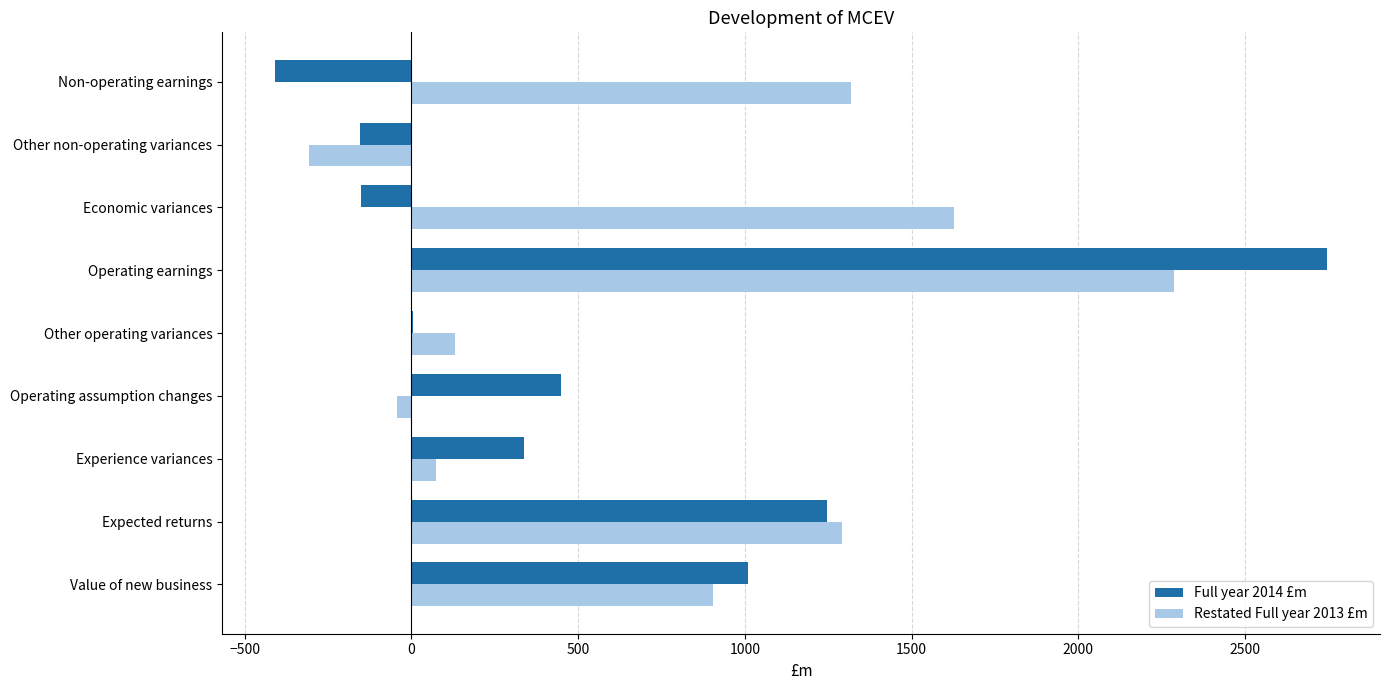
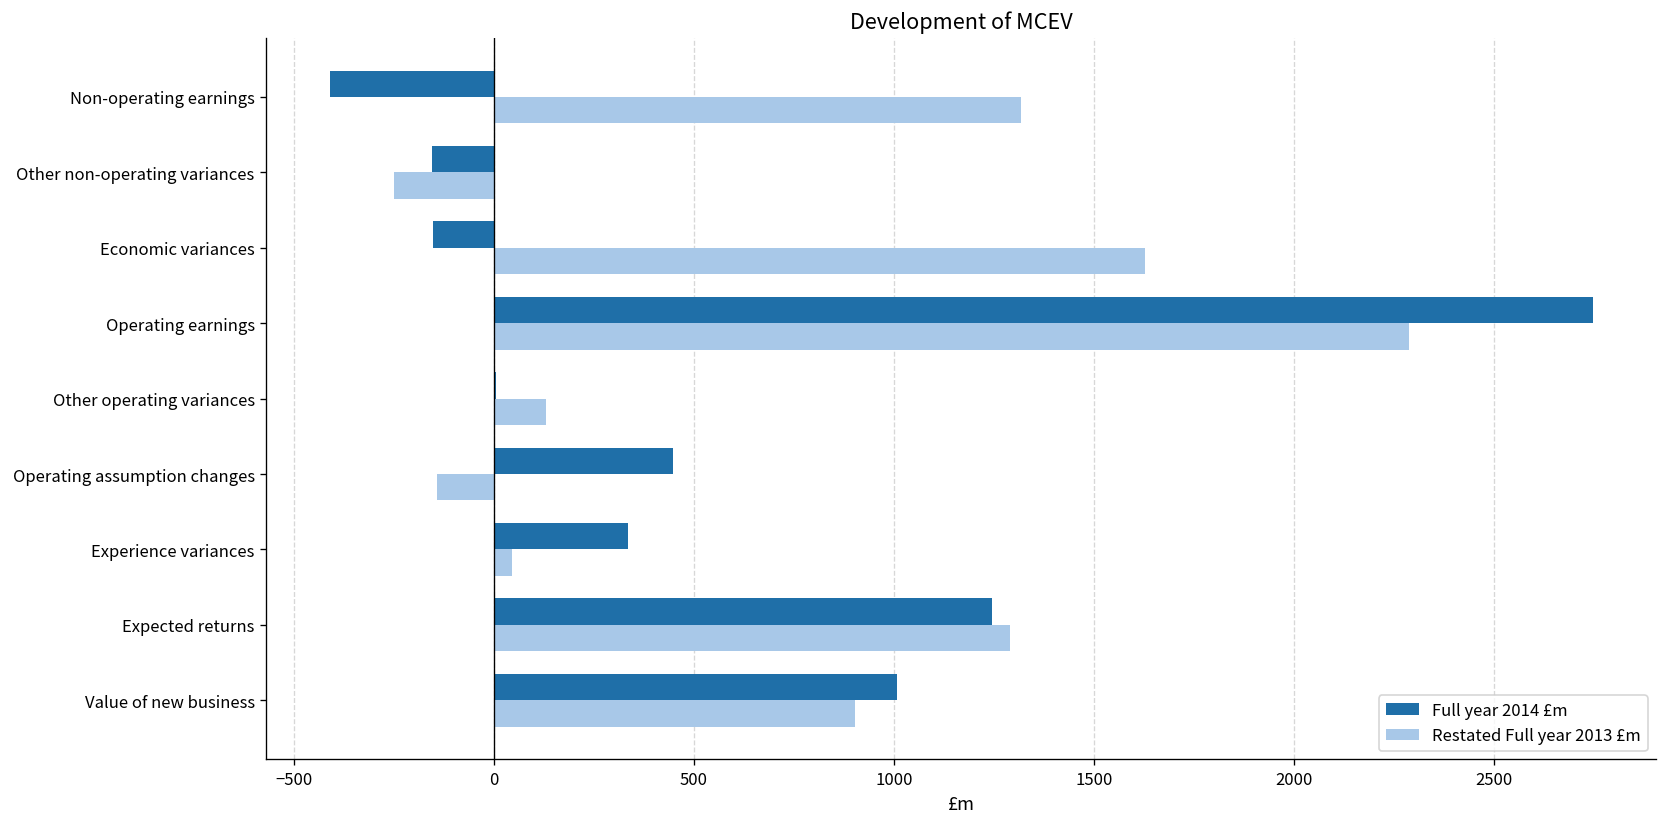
  {
    "Full year 2014 £m": {
      "Non-operating earnings": -410,
      "Other non-operating variances": -150,
      "Economic variances": -150,
      "Operating earnings": 2750,
      "Operating assumption changes": 450,
      "Experience variances": 340,
      "Expected returns": 1250,
      "Value of new business": 1010
    },
    "Restated Full year 2013 £m": {
      "Non-operating earnings": 1320,
-     "Other non-operating variances": -310,
+     "Other non-operating variances": -250,
      "Economic variances": 1630,
      "Operating earnings": 2290,
      "Other operating variances": 130,
-     "Operating assumption changes": -40,
-     "Experience variances": 80,
+     "Operating assumption changes": -140,
+     "Experience variances": 50,
      "Expected returns": 1290,
      "Value of new business": 900
    }
  }
